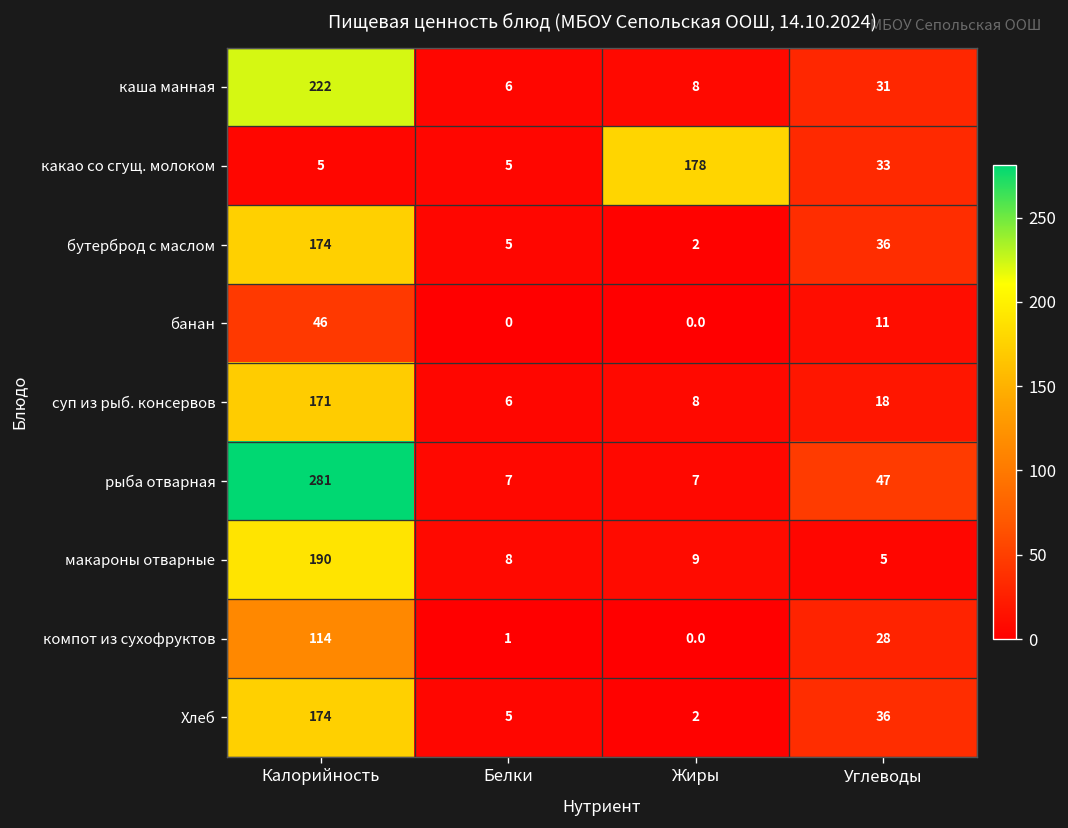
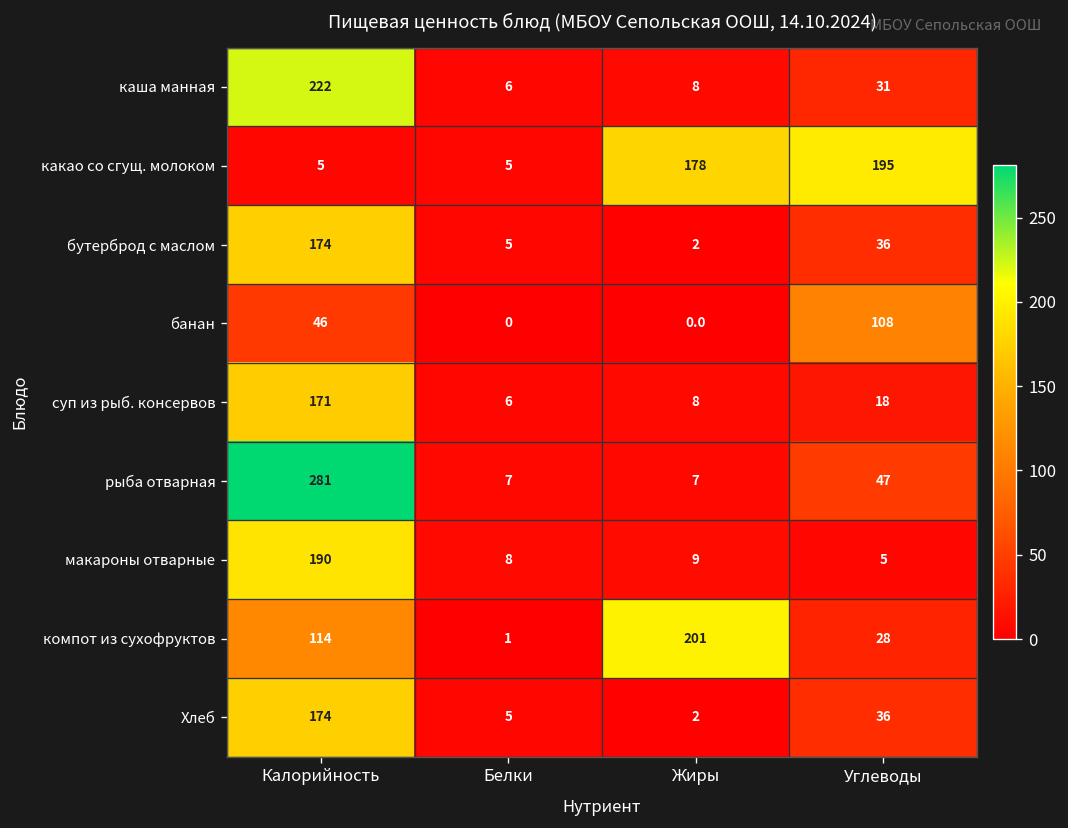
  {
    "каша манная": {
      "Калорийность": 222,
      "Белки": 6,
      "Жиры": 8,
      "Углеводы": 31
    },
    "какао со сгущ. молоком": {
      "Калорийность": 5,
      "Белки": 5,
      "Жиры": 178,
-     "Углеводы": 33
+     "Углеводы": 195
    },
    "бутерброд с маслом": {
      "Калорийность": 174,
      "Белки": 5,
      "Жиры": 2,
      "Углеводы": 36
    },
    "банан": {
      "Калорийность": 46,
      "Белки": 0,
      "Жиры": 0.0,
-     "Углеводы": 11
+     "Углеводы": 108
    },
    "суп из рыб. консервов": {
      "Калорийность": 171,
      "Белки": 6,
      "Жиры": 8,
      "Углеводы": 18
    },
    "рыба отварная": {
      "Калорийность": 281,
      "Белки": 7,
      "Жиры": 7,
      "Углеводы": 47
    },
    "макароны отварные": {
      "Калорийность": 190,
      "Белки": 8,
      "Жиры": 9,
      "Углеводы": 5
    },
    "компот из сухофруктов": {
      "Калорийность": 114,
      "Белки": 1,
-     "Жиры": 0.0,
+     "Жиры": 201,
      "Углеводы": 28
    },
    "Хлеб": {
      "Калорийность": 174,
      "Белки": 5,
      "Жиры": 2,
      "Углеводы": 36
    }
  }
